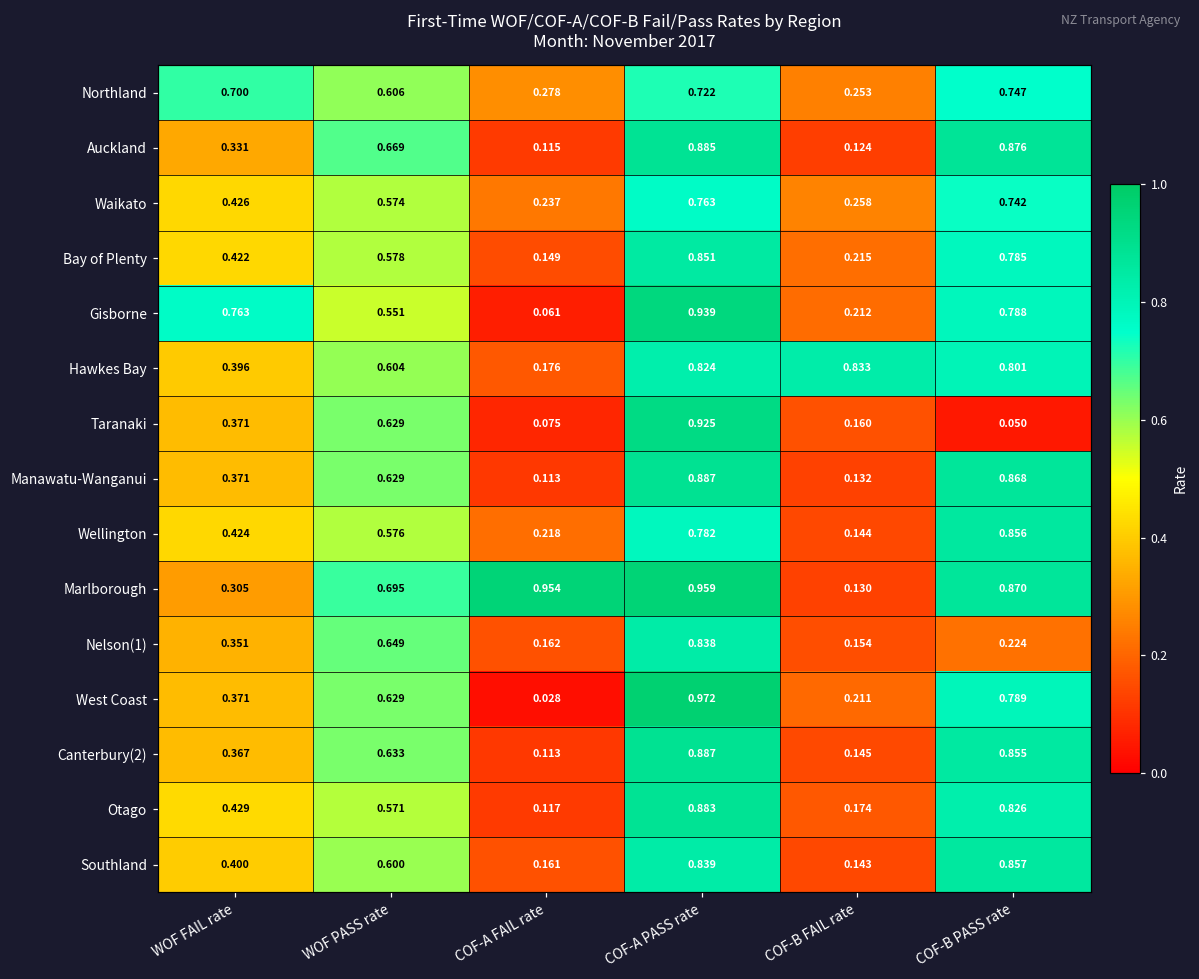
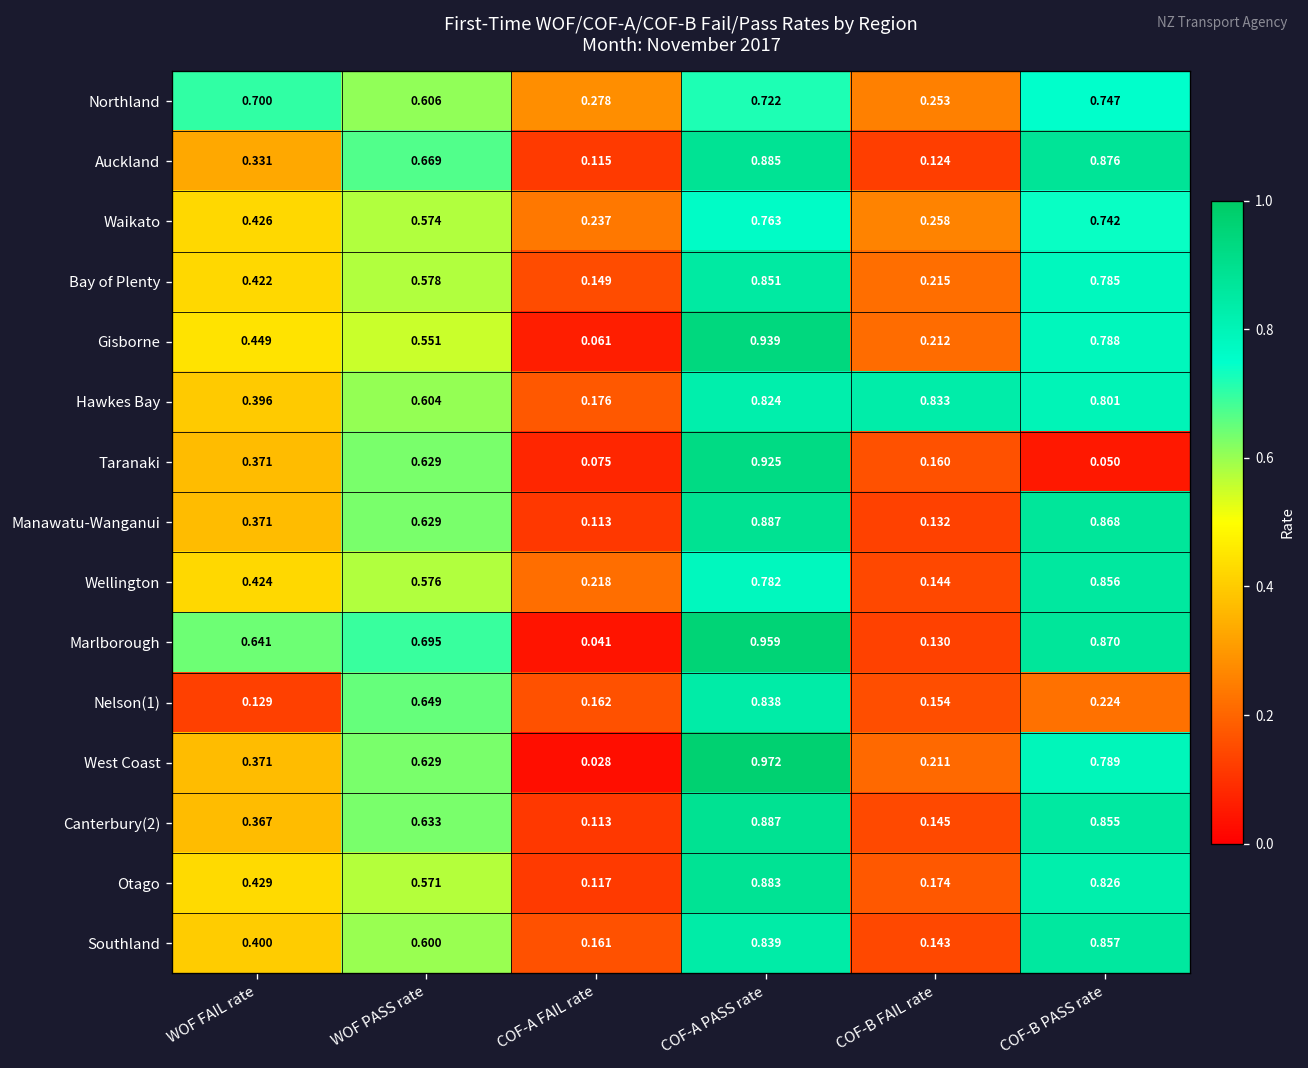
  {
    "Northland": {
      "WOF FAIL rate": 0.700,
      "WOF PASS rate": 0.606,
      "COF-A FAIL rate": 0.278,
      "COF-A PASS rate": 0.722,
      "COF-B FAIL rate": 0.253,
      "COF-B PASS rate": 0.747
    },
    "Auckland": {
      "WOF FAIL rate": 0.331,
      "WOF PASS rate": 0.669,
      "COF-A FAIL rate": 0.115,
      "COF-A PASS rate": 0.885,
      "COF-B FAIL rate": 0.124,
      "COF-B PASS rate": 0.876
    },
    "Waikato": {
      "WOF FAIL rate": 0.426,
      "WOF PASS rate": 0.574,
      "COF-A FAIL rate": 0.237,
      "COF-A PASS rate": 0.763,
      "COF-B FAIL rate": 0.258,
      "COF-B PASS rate": 0.742
    },
    "Bay of Plenty": {
      "WOF FAIL rate": 0.422,
      "WOF PASS rate": 0.578,
      "COF-A FAIL rate": 0.149,
      "COF-A PASS rate": 0.851,
      "COF-B FAIL rate": 0.215,
      "COF-B PASS rate": 0.785
    },
    "Gisborne": {
-     "WOF FAIL rate": 0.763,
+     "WOF FAIL rate": 0.449,
      "WOF PASS rate": 0.551,
      "COF-A FAIL rate": 0.061,
      "COF-A PASS rate": 0.939,
      "COF-B FAIL rate": 0.212,
      "COF-B PASS rate": 0.788
    },
    "Hawkes Bay": {
      "WOF FAIL rate": 0.396,
      "WOF PASS rate": 0.604,
      "COF-A FAIL rate": 0.176,
      "COF-A PASS rate": 0.824,
      "COF-B FAIL rate": 0.833,
      "COF-B PASS rate": 0.801
    },
    "Taranaki": {
      "WOF FAIL rate": 0.371,
      "WOF PASS rate": 0.629,
      "COF-A FAIL rate": 0.075,
      "COF-A PASS rate": 0.925,
      "COF-B FAIL rate": 0.160,
      "COF-B PASS rate": 0.050
    },
    "Manawatu-Wanganui": {
      "WOF FAIL rate": 0.371,
      "WOF PASS rate": 0.629,
      "COF-A FAIL rate": 0.113,
      "COF-A PASS rate": 0.887,
      "COF-B FAIL rate": 0.132,
      "COF-B PASS rate": 0.868
    },
    "Wellington": {
      "WOF FAIL rate": 0.424,
      "WOF PASS rate": 0.576,
      "COF-A FAIL rate": 0.218,
      "COF-A PASS rate": 0.782,
      "COF-B FAIL rate": 0.144,
      "COF-B PASS rate": 0.856
    },
    "Marlborough": {
-     "WOF FAIL rate": 0.305,
+     "WOF FAIL rate": 0.641,
      "WOF PASS rate": 0.695,
-     "COF-A FAIL rate": 0.954,
+     "COF-A FAIL rate": 0.041,
      "COF-A PASS rate": 0.959,
      "COF-B FAIL rate": 0.130,
      "COF-B PASS rate": 0.870
    },
    "Nelson(1)": {
-     "WOF FAIL rate": 0.351,
+     "WOF FAIL rate": 0.129,
      "WOF PASS rate": 0.649,
      "COF-A FAIL rate": 0.162,
      "COF-A PASS rate": 0.838,
      "COF-B FAIL rate": 0.154,
      "COF-B PASS rate": 0.224
    },
    "West Coast": {
      "WOF FAIL rate": 0.371,
      "WOF PASS rate": 0.629,
      "COF-A FAIL rate": 0.028,
      "COF-A PASS rate": 0.972,
      "COF-B FAIL rate": 0.211,
      "COF-B PASS rate": 0.789
    },
    "Canterbury(2)": {
      "WOF FAIL rate": 0.367,
      "WOF PASS rate": 0.633,
      "COF-A FAIL rate": 0.113,
      "COF-A PASS rate": 0.887,
      "COF-B FAIL rate": 0.145,
      "COF-B PASS rate": 0.855
    },
    "Otago": {
      "WOF FAIL rate": 0.429,
      "WOF PASS rate": 0.571,
      "COF-A FAIL rate": 0.117,
      "COF-A PASS rate": 0.883,
      "COF-B FAIL rate": 0.174,
      "COF-B PASS rate": 0.826
    },
    "Southland": {
      "WOF FAIL rate": 0.400,
      "WOF PASS rate": 0.600,
      "COF-A FAIL rate": 0.161,
      "COF-A PASS rate": 0.839,
      "COF-B FAIL rate": 0.143,
      "COF-B PASS rate": 0.857
    }
  }
